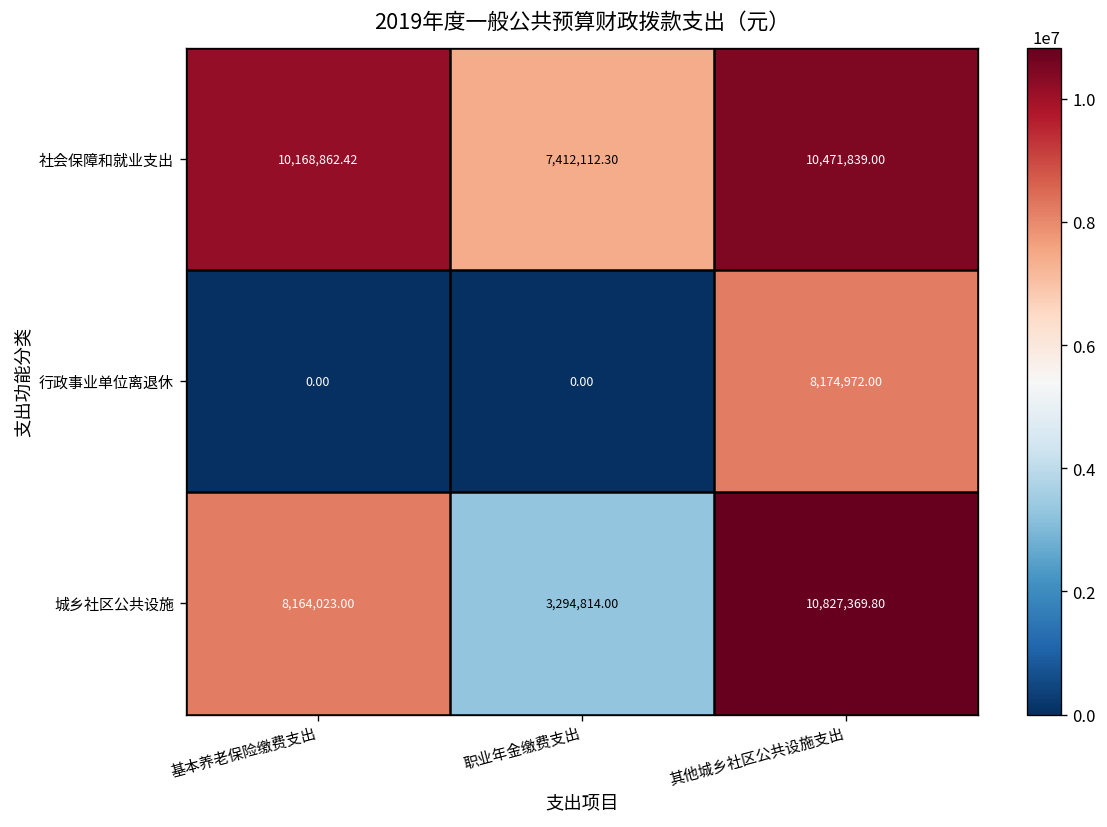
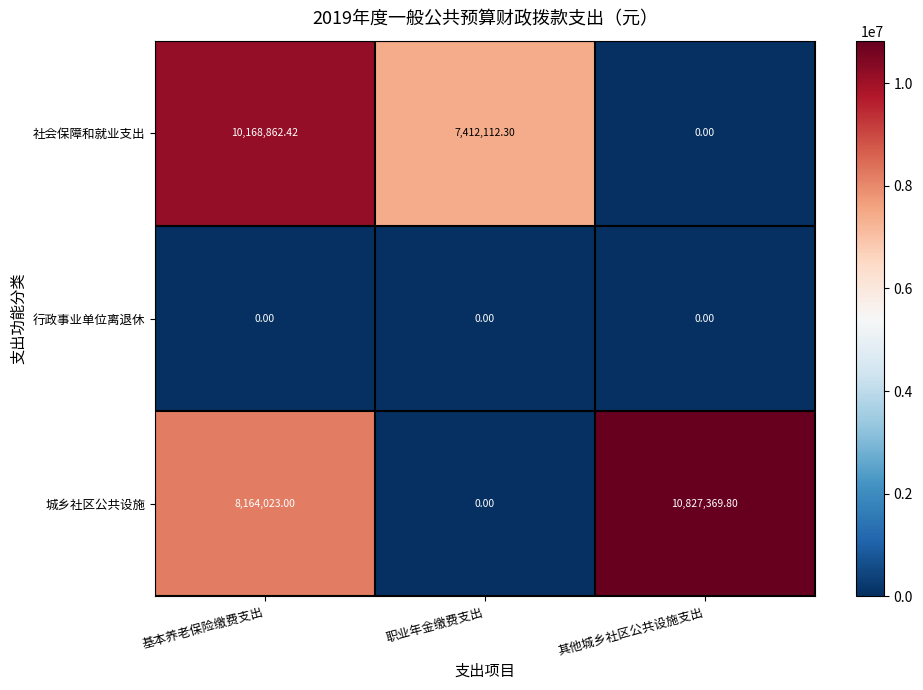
  {
    "社会保障和就业支出": {
      "基本养老保险缴费支出": "10,168,862.42",
      "职业年金缴费支出": "7,412,112.30",
-     "其他城乡社区公共设施支出": "10,471,839.00"
+     "其他城乡社区公共设施支出": "0.00"
    },
    "行政事业单位离退休": {
      "基本养老保险缴费支出": "0.00",
      "职业年金缴费支出": "0.00",
-     "其他城乡社区公共设施支出": "8,174,972.00"
+     "其他城乡社区公共设施支出": "0.00"
    },
    "城乡社区公共设施": {
      "基本养老保险缴费支出": "8,164,023.00",
-     "职业年金缴费支出": "3,294,814.00",
+     "职业年金缴费支出": "0.00",
      "其他城乡社区公共设施支出": "10,827,369.80"
    }
  }
